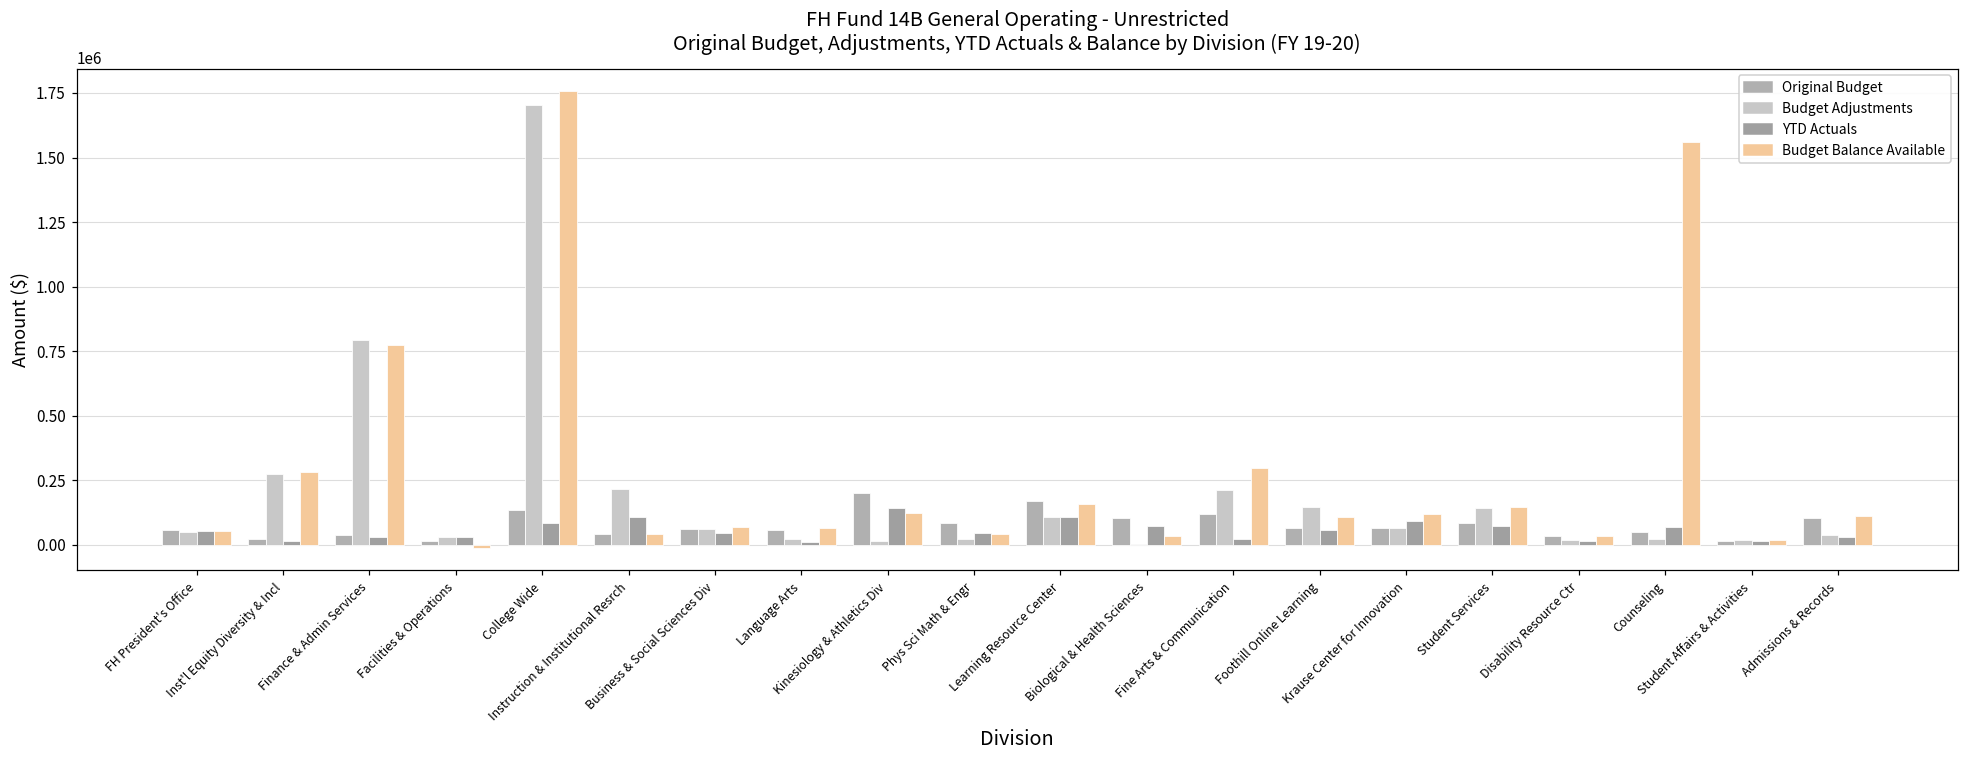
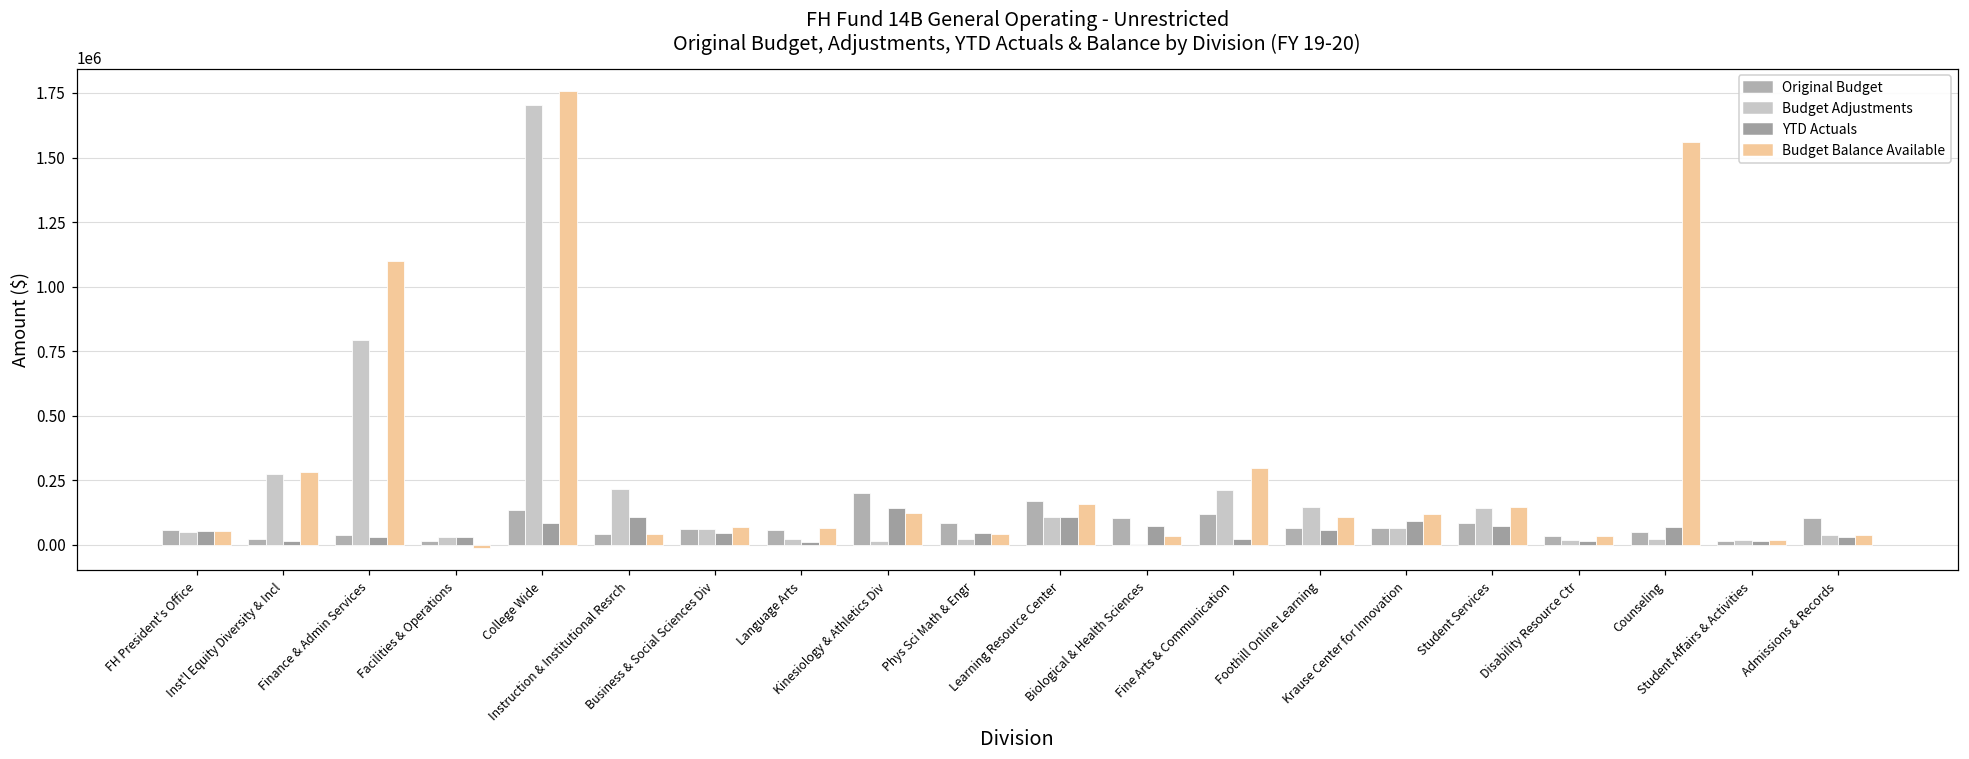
  {
    "Budget Balance Available": {
      "FH President's Office": 50000,
      "Inst'l Equity Diversity & Incl": 280000,
-     "Finance & Admin Services": 780000,
+     "Finance & Admin Services": 1100000,
      "Facilities & Operations": -10000,
      "College Wide": 1760000,
      "Instruction & Institutional Resrch": 40000,
      "Business & Social Sciences Div": 70000,
      "Language Arts": 60000,
      "Kinesiology & Athletics Div": 120000,
      "Phys Sci Math & Engr": 40000,
      "Learning Resource Center": 160000,
      "Biological & Health Sciences": 30000,
      "Fine Arts & Communication": 300000,
      "Foothill Online Learning": 110000,
      "Krause Center for Innovation": 120000,
      "Student Services": 150000,
      "Disability Resource Ctr": 40000,
      "Counseling": 1560000,
      "Student Affairs & Activities": 20000,
-     "Admissions & Records": 110000
+     "Admissions & Records": 40000
    }
  }
